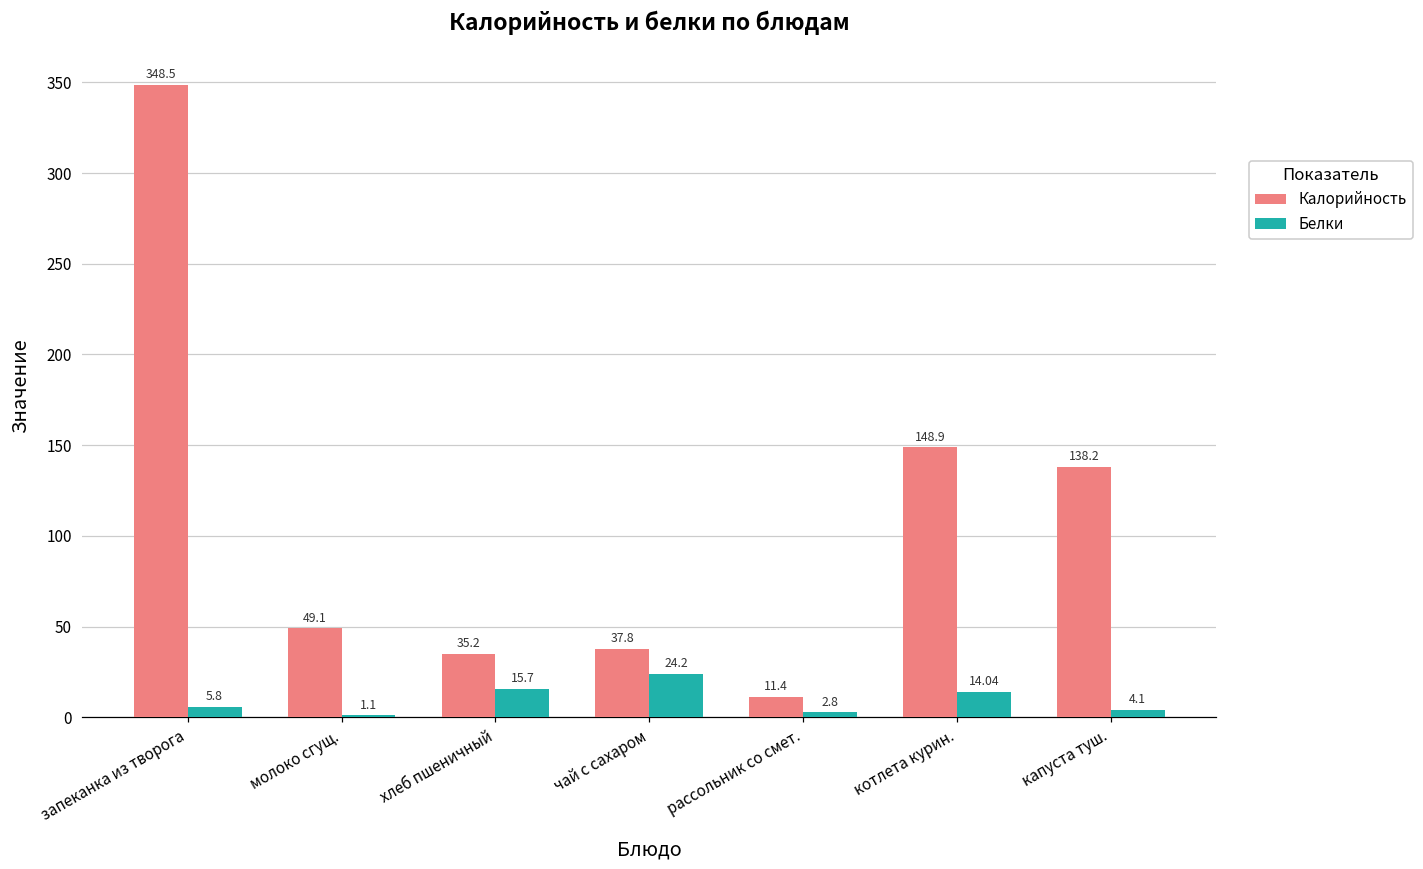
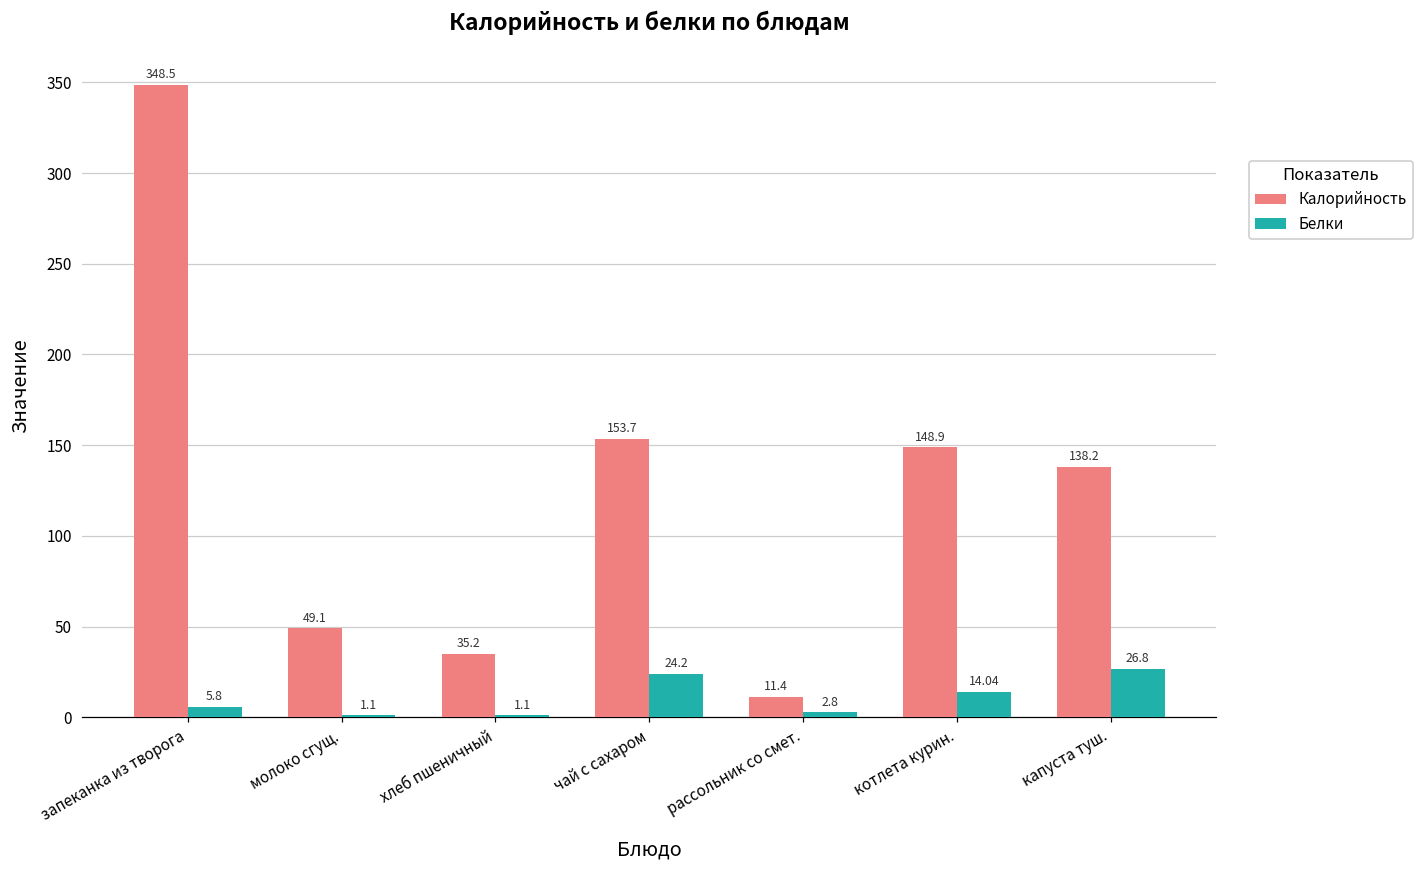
  {
    "Калорийность": {
      "запеканка из творога": 348.5,
      "молоко сгущ.": 49.1,
      "хлеб пшеничный": 35.2,
-     "чай с сахаром": 37.8,
+     "чай с сахаром": 153.7,
      "рассольник со смет.": 11.4,
      "котлета курин.": 148.9,
      "капуста туш.": 138.2
    },
    "Белки": {
      "запеканка из творога": 5.8,
      "молоко сгущ.": 1.1,
-     "хлеб пшеничный": 15.7,
+     "хлеб пшеничный": 1.1,
      "чай с сахаром": 24.2,
      "рассольник со смет.": 2.8,
      "котлета курин.": 14.04,
-     "капуста туш.": 4.1
+     "капуста туш.": 26.8
    }
  }
